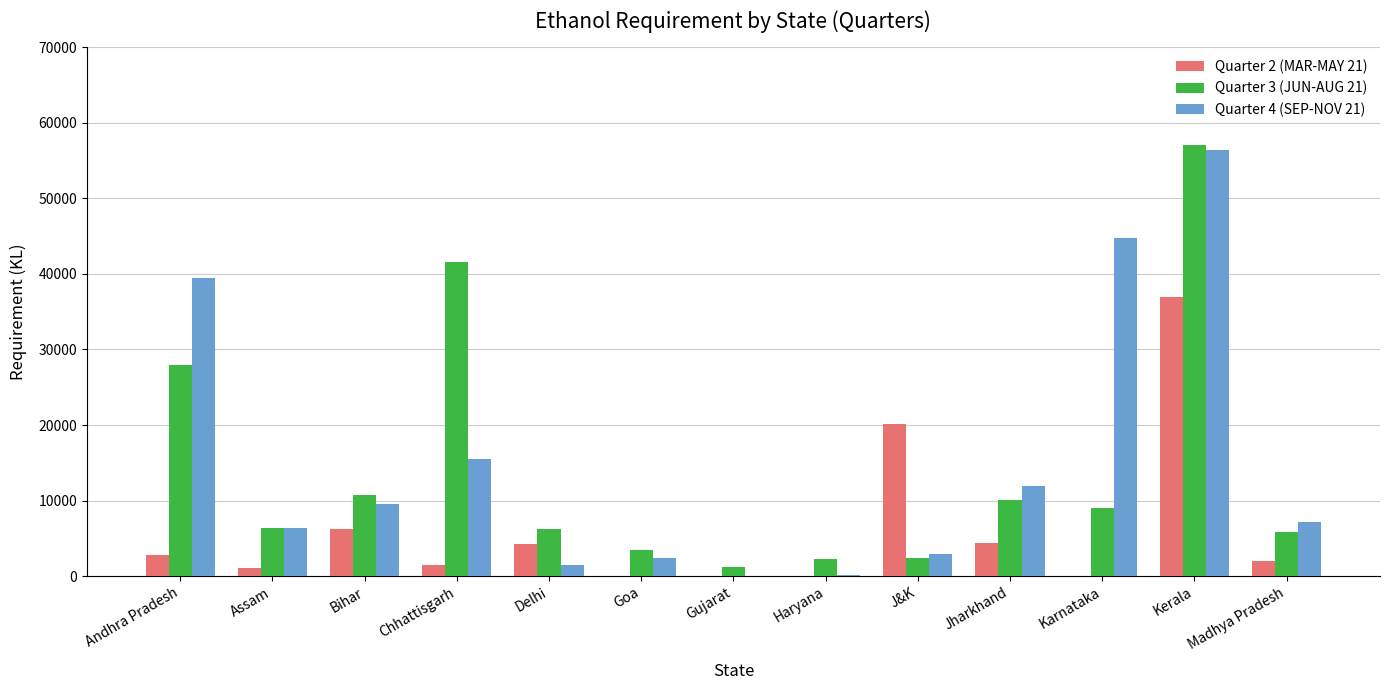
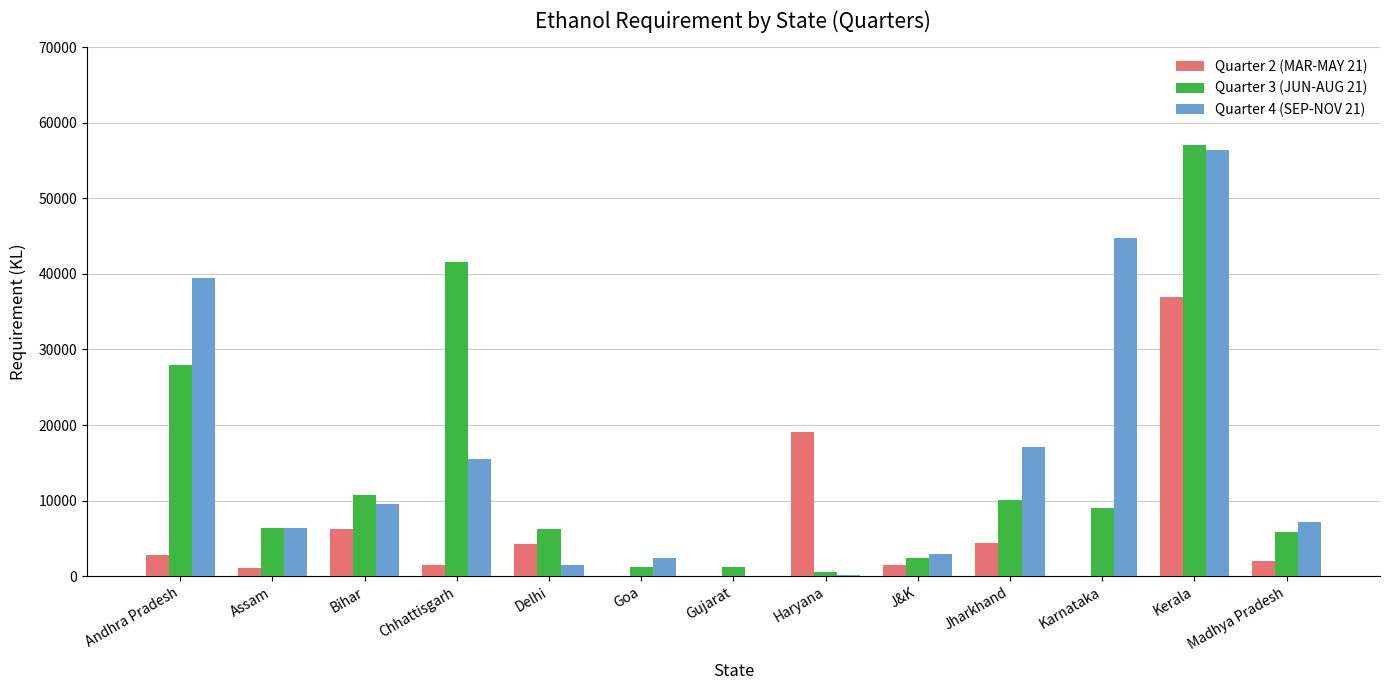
  {
    "Quarter 2 (MAR-MAY 21)": {
      "Andhra Pradesh": 3000,
      "Assam": 1000,
      "Bihar": 6000,
      "Chhattisgarh": 1000,
      "Delhi": 4000,
      "Goa": 0,
      "Gujarat": 0,
-     "Haryana": 0,
-     "J&K": 20000,
+     "Haryana": 19000,
+     "J&K": 1000,
      "Jharkhand": 4000,
      "Karnataka": 0,
      "Kerala": 37000,
      "Madhya Pradesh": 2000
    },
    "Quarter 3 (JUN-AUG 21)": {
      "Andhra Pradesh": 28000,
      "Assam": 6000,
      "Bihar": 11000,
      "Chhattisgarh": 42000,
      "Delhi": 6000,
-     "Goa": 3000,
+     "Goa": 1000,
      "Gujarat": 1000,
-     "Haryana": 2000,
+     "Haryana": 1000,
      "J&K": 2000,
      "Jharkhand": 10000,
      "Karnataka": 9000,
      "Kerala": 57000,
      "Madhya Pradesh": 6000
    },
    "Quarter 4 (SEP-NOV 21)": {
      "Andhra Pradesh": 39000,
      "Assam": 6000,
      "Bihar": 10000,
      "Chhattisgarh": 16000,
      "Delhi": 2000,
      "Goa": 2000,
      "Gujarat": 0,
      "J&K": 3000,
-     "Jharkhand": 12000,
+     "Jharkhand": 17000,
      "Karnataka": 45000,
      "Kerala": 56000,
      "Madhya Pradesh": 7000
    }
  }
